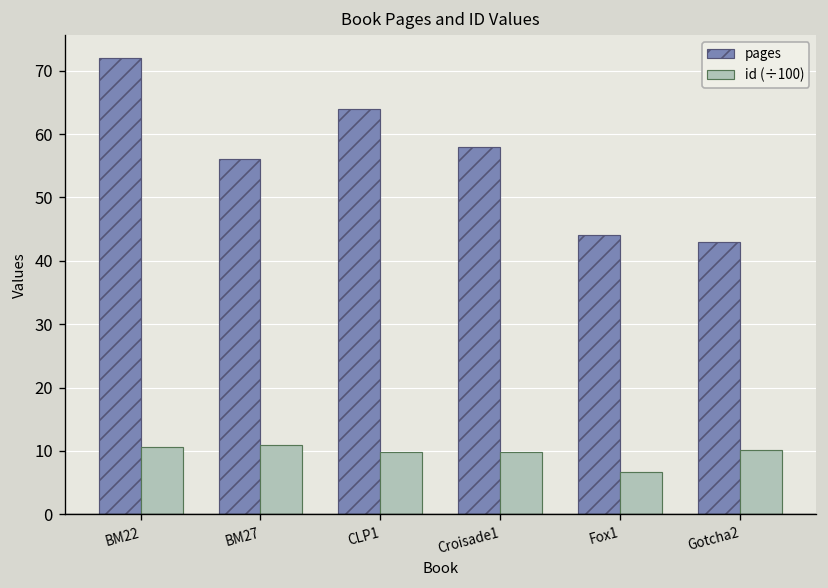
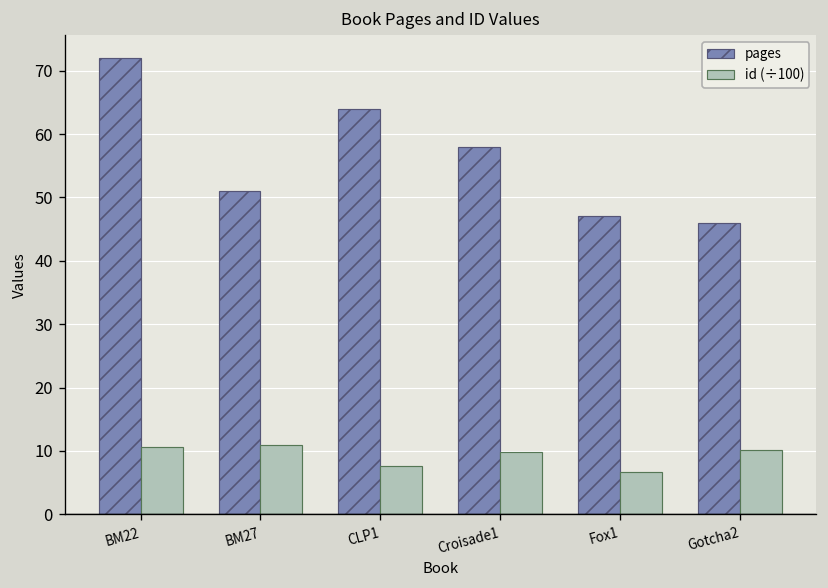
  {
    "pages": {
      "BM22": 72,
-     "BM27": 56,
+     "BM27": 51,
      "CLP1": 64,
      "Croisade1": 58,
-     "Fox1": 44,
-     "Gotcha2": 43
+     "Fox1": 47,
+     "Gotcha2": 46
    },
    "id (÷100)": {
      "BM22": 11,
      "BM27": 11,
-     "CLP1": 10,
+     "CLP1": 8,
      "Croisade1": 10,
      "Fox1": 7,
      "Gotcha2": 10
    }
  }
